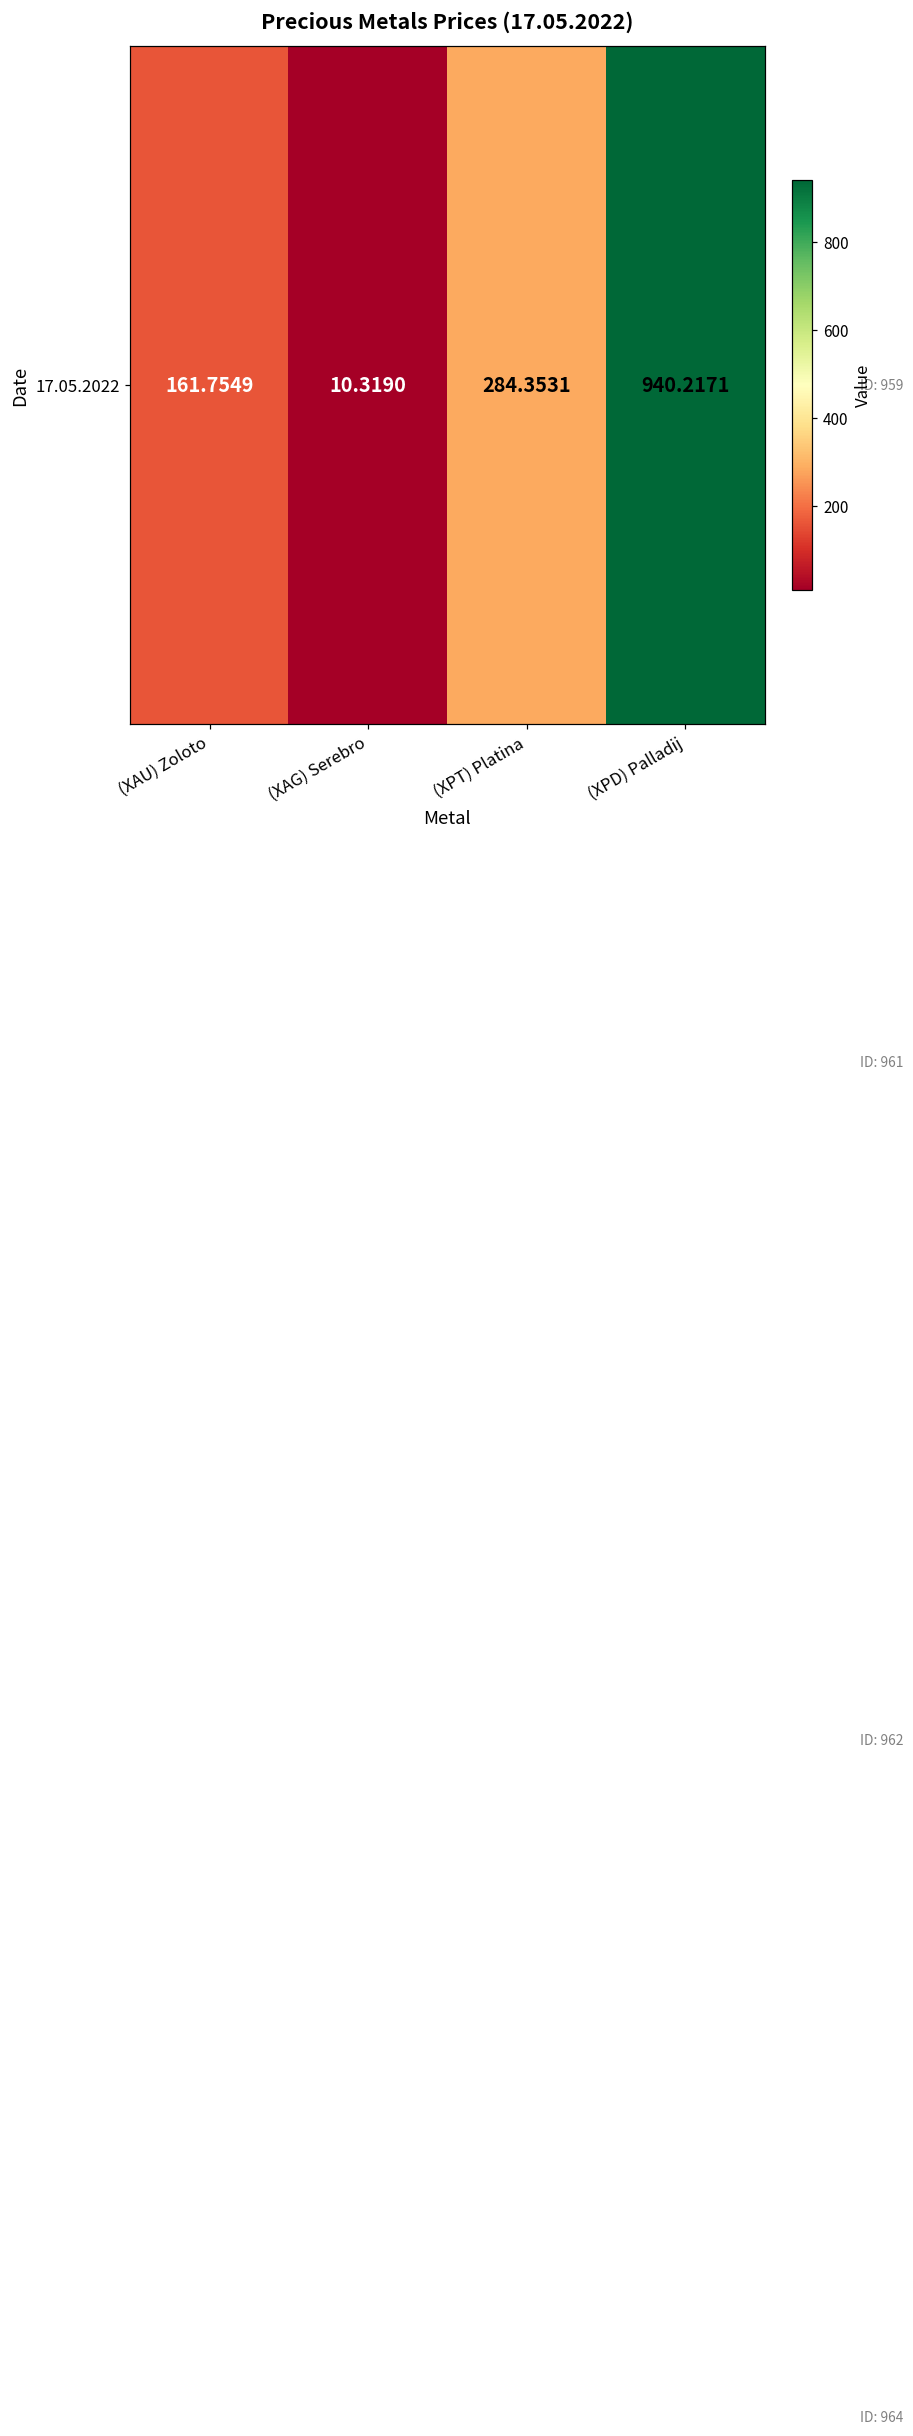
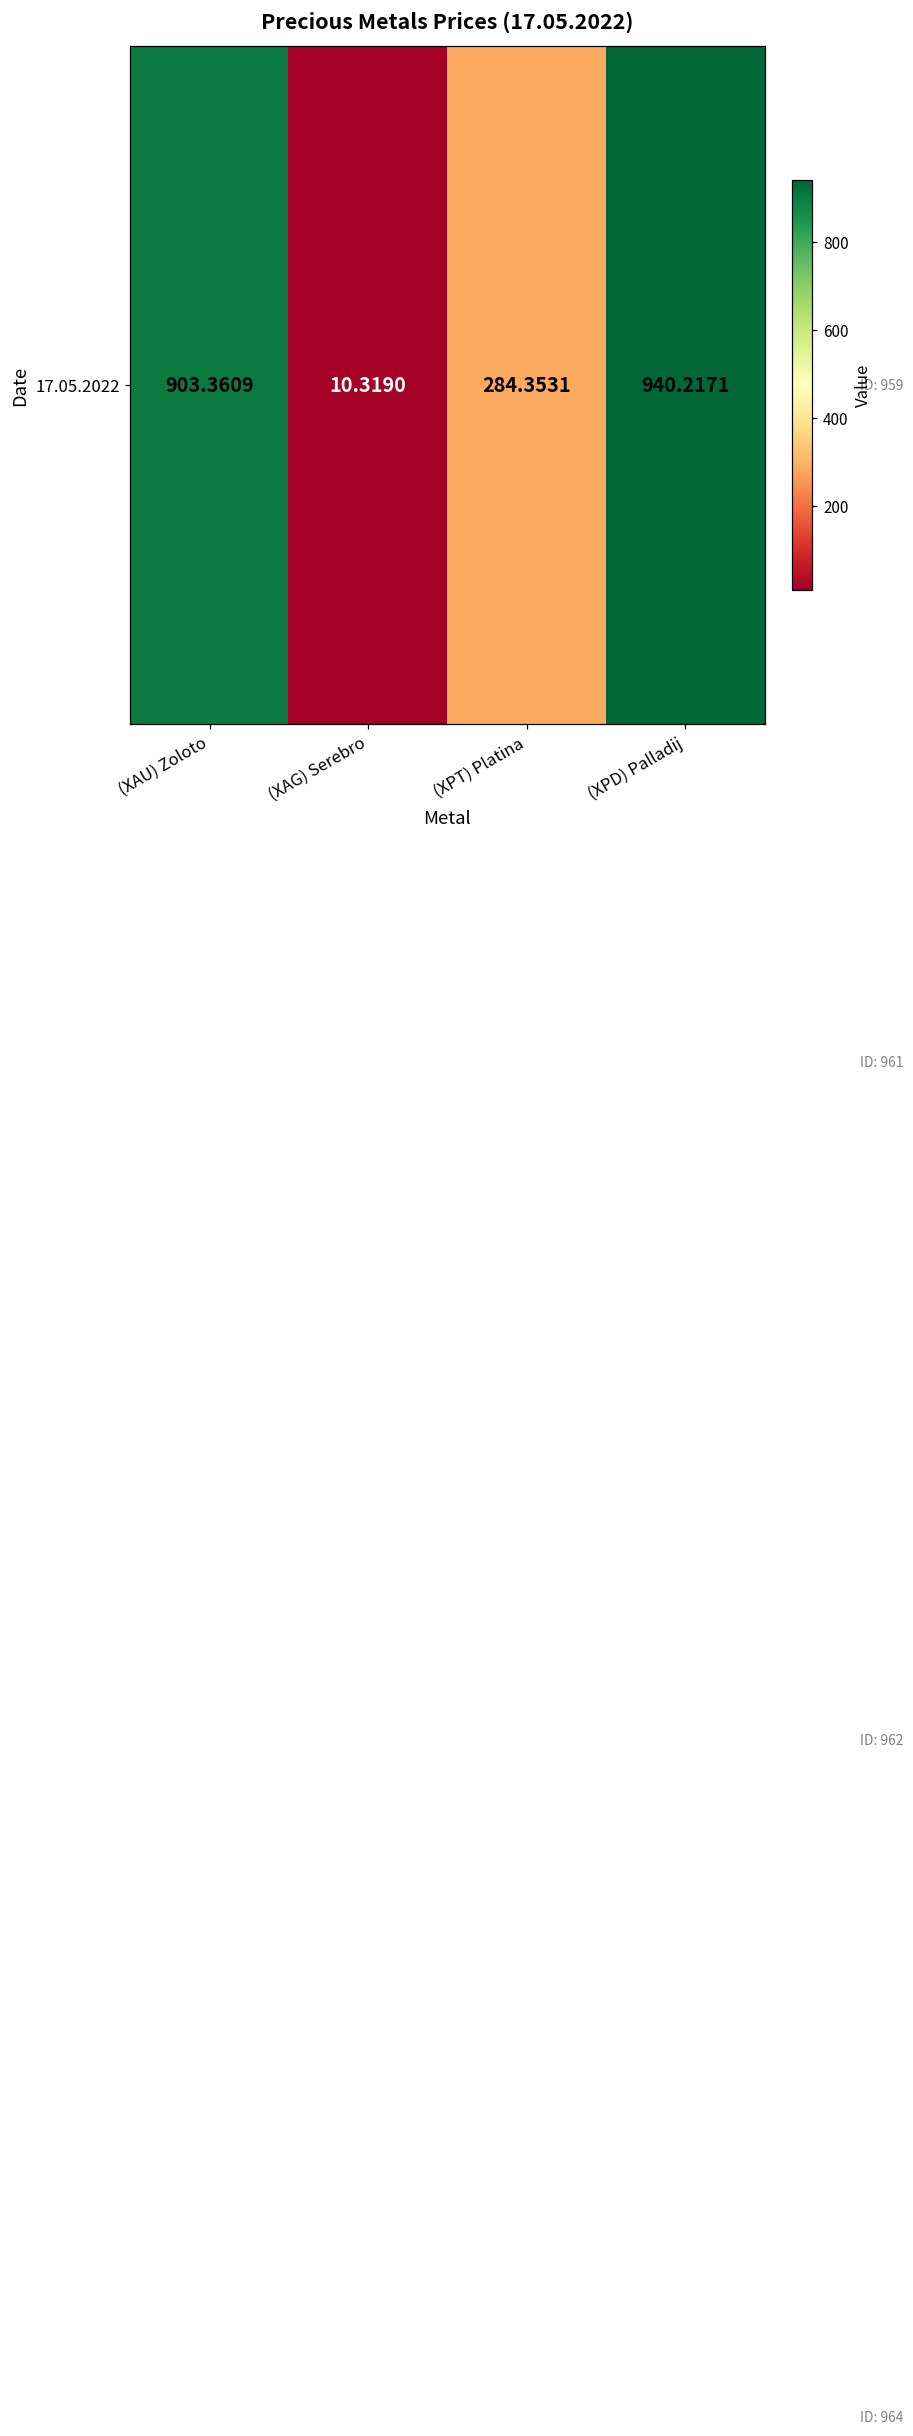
  {
    "17.05.2022": {
-     "(XAU) Zoloto": 161.7549,
+     "(XAU) Zoloto": 903.3609,
      "(XAG) Serebro": 10.3190,
      "(XPT) Platina": 284.3531,
      "(XPD) Palladij": 940.2171
    }
  }
